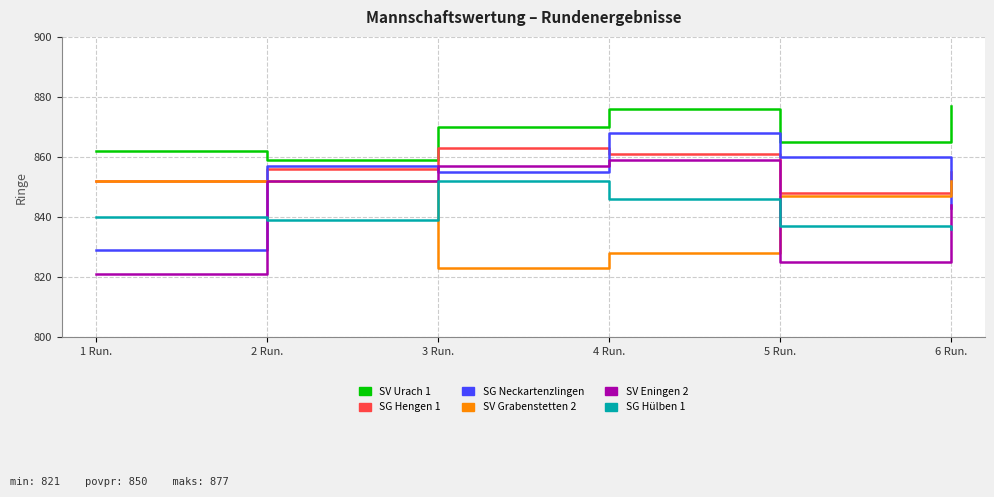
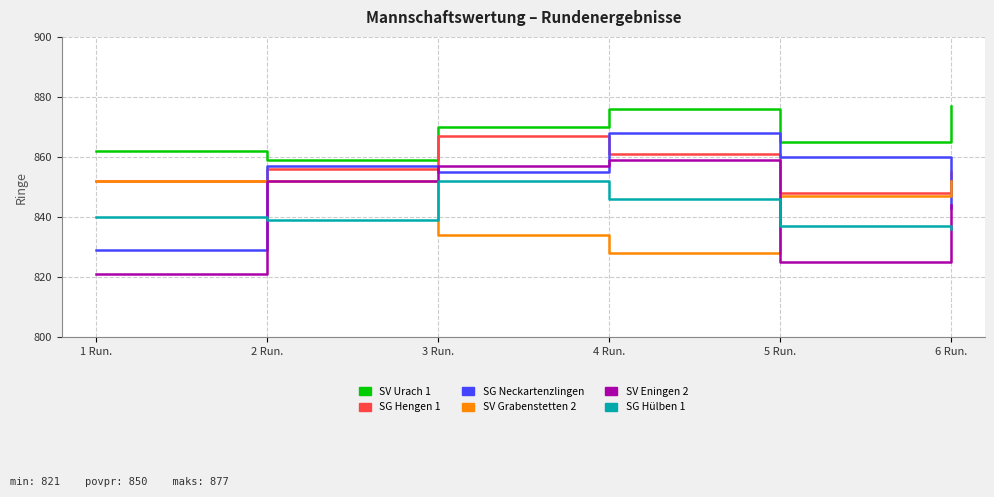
  {
    "SV Urach 1": {
      "1 Run.": 862,
      "2 Run.": 859,
      "3 Run.": 870,
      "4 Run.": 876,
      "5 Run.": 865,
      "6 Run.": 877
    },
    "SG Hengen 1": {
      "2 Run.": 856,
-     "3 Run.": 863,
+     "3 Run.": 867,
      "4 Run.": 861,
      "5 Run.": 848,
      "6 Run.": 855
    },
    "SG Neckartenzlingen": {
      "1 Run.": 829,
      "2 Run.": 857,
      "3 Run.": 855,
      "4 Run.": 868,
      "5 Run.": 860,
      "6 Run.": 843
    },
    "SV Grabenstetten 2": {
-     "3 Run.": 823,
+     "3 Run.": 834,
      "4 Run.": 828,
      "5 Run.": 847,
      "6 Run.": 852
    },
    "SV Eningen 2": {
      "1 Run.": 821,
      "3 Run.": 857,
      "4 Run.": 859,
      "5 Run.": 825,
      "6 Run.": 844
    },
    "SG Hülben 1": {
      "1 Run.": 840,
      "2 Run.": 839,
      "3 Run.": 852,
      "4 Run.": 846,
      "5 Run.": 837,
      "6 Run.": 836
    }
  }
